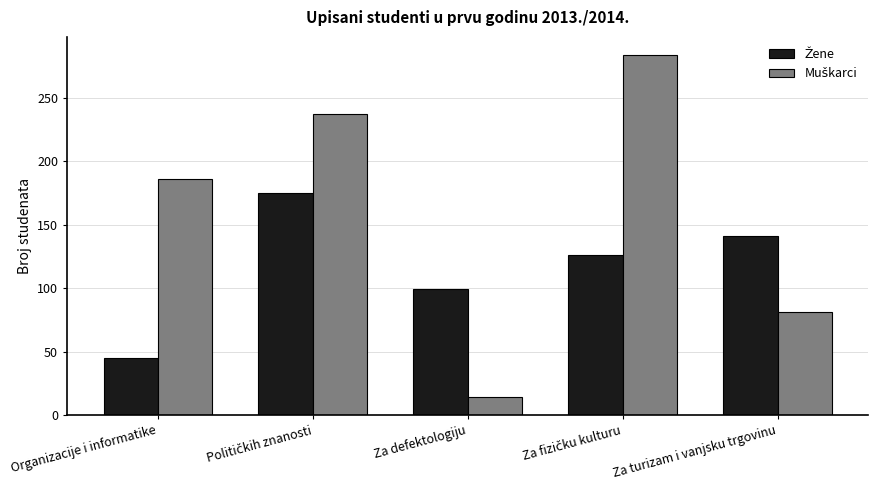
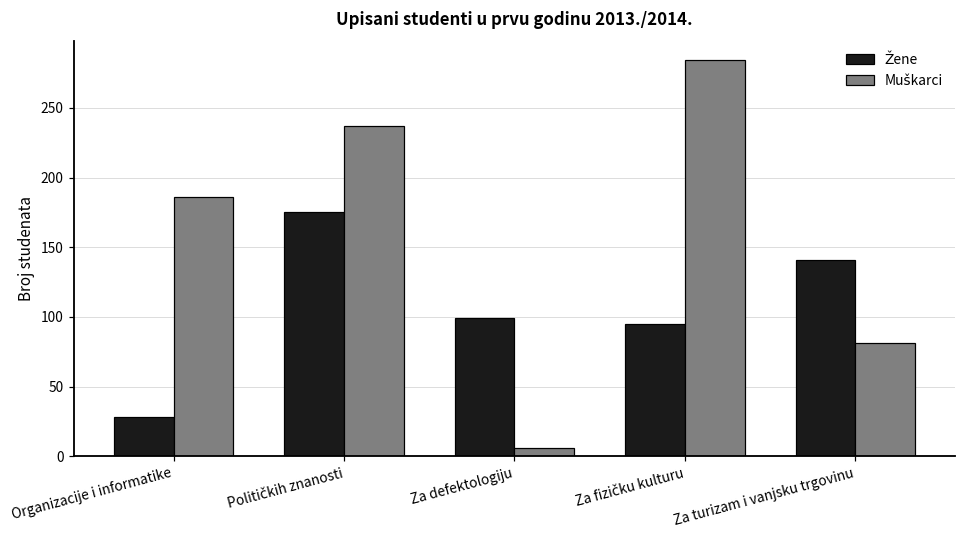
  {
    "Žene": {
-     "Organizacije i informatike": 45,
+     "Organizacije i informatike": 28,
      "Političkih znanosti": 175,
      "Za defektologiju": 99,
-     "Za fizičku kulturu": 126,
+     "Za fizičku kulturu": 95,
      "Za turizam i vanjsku trgovinu": 141
    },
    "Muškarci": {
      "Organizacije i informatike": 186,
      "Političkih znanosti": 237,
-     "Za defektologiju": 14,
+     "Za defektologiju": 6,
      "Za fizičku kulturu": 284,
      "Za turizam i vanjsku trgovinu": 81
    }
  }
